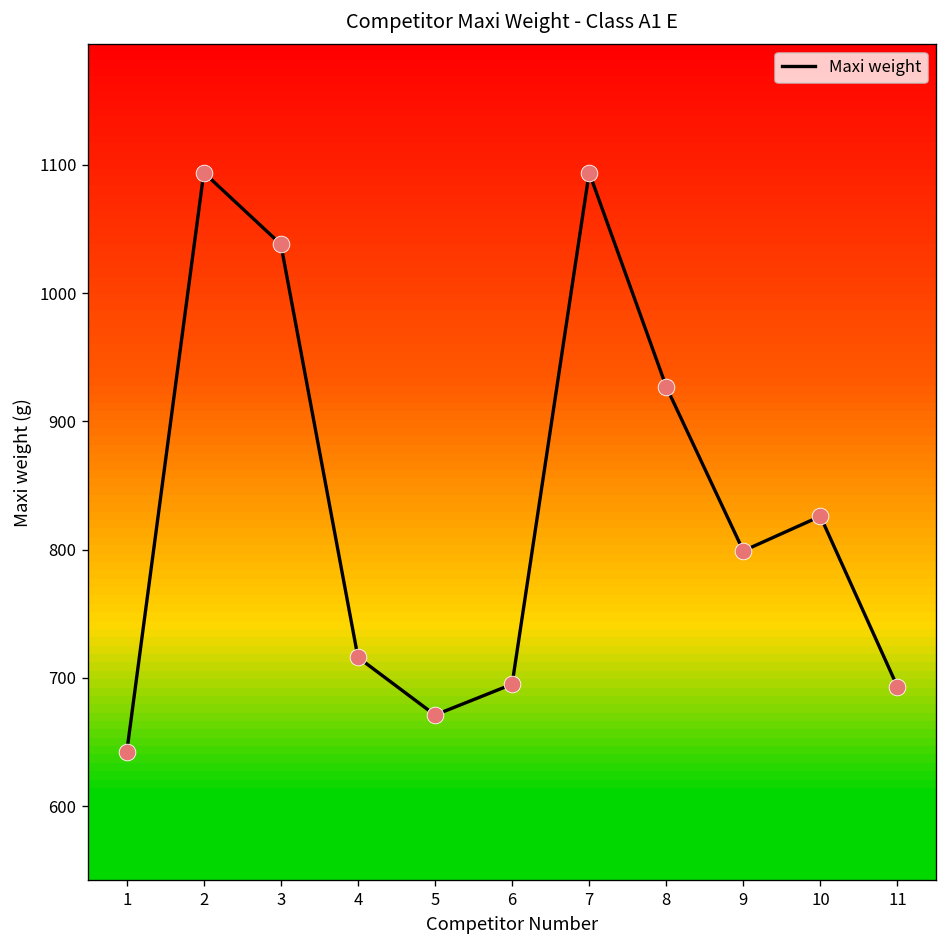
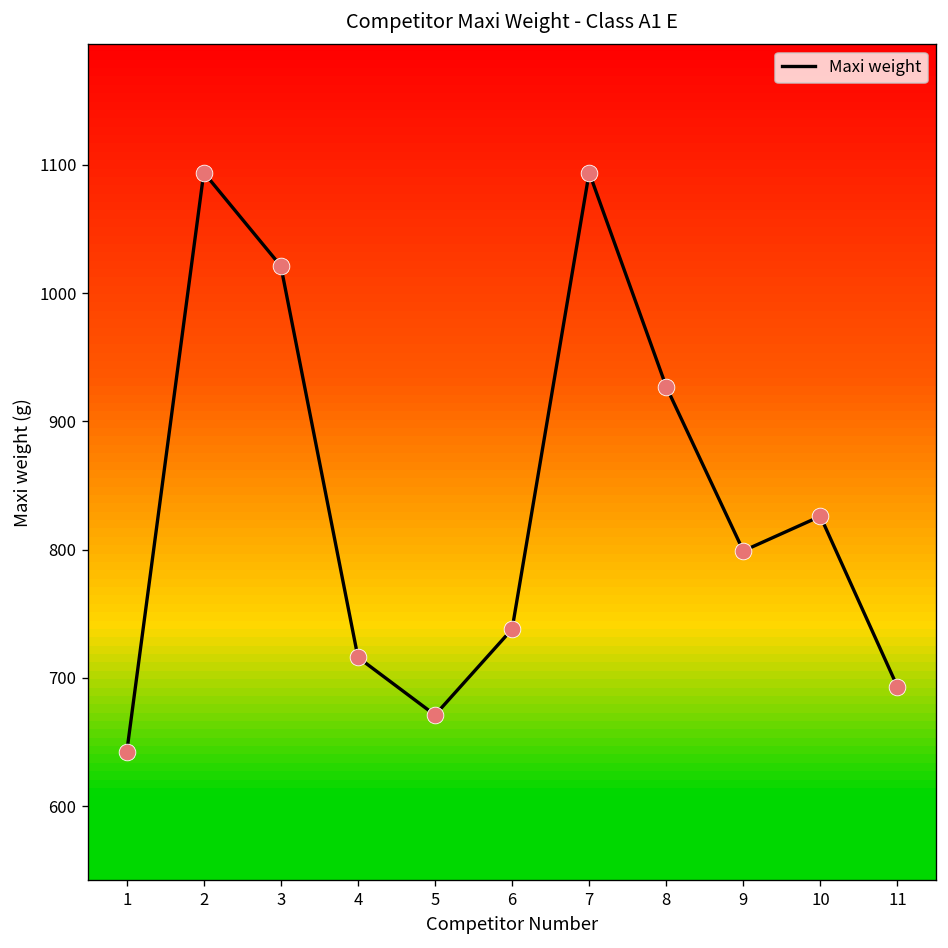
  {
    "1": 642,
    "2": 1094,
-   "3": 1038,
+   "3": 1021,
    "4": 716,
    "5": 671,
-   "6": 695,
+   "6": 738,
    "7": 1094,
    "8": 927,
    "9": 799,
    "10": 826,
    "11": 693
  }
